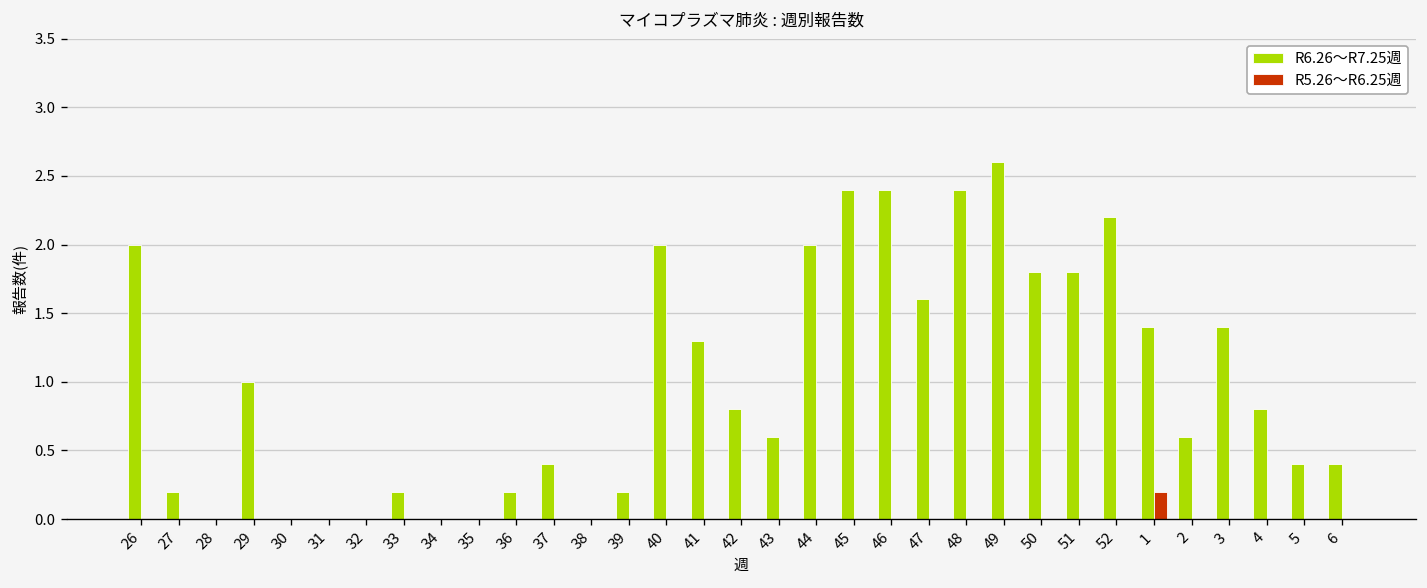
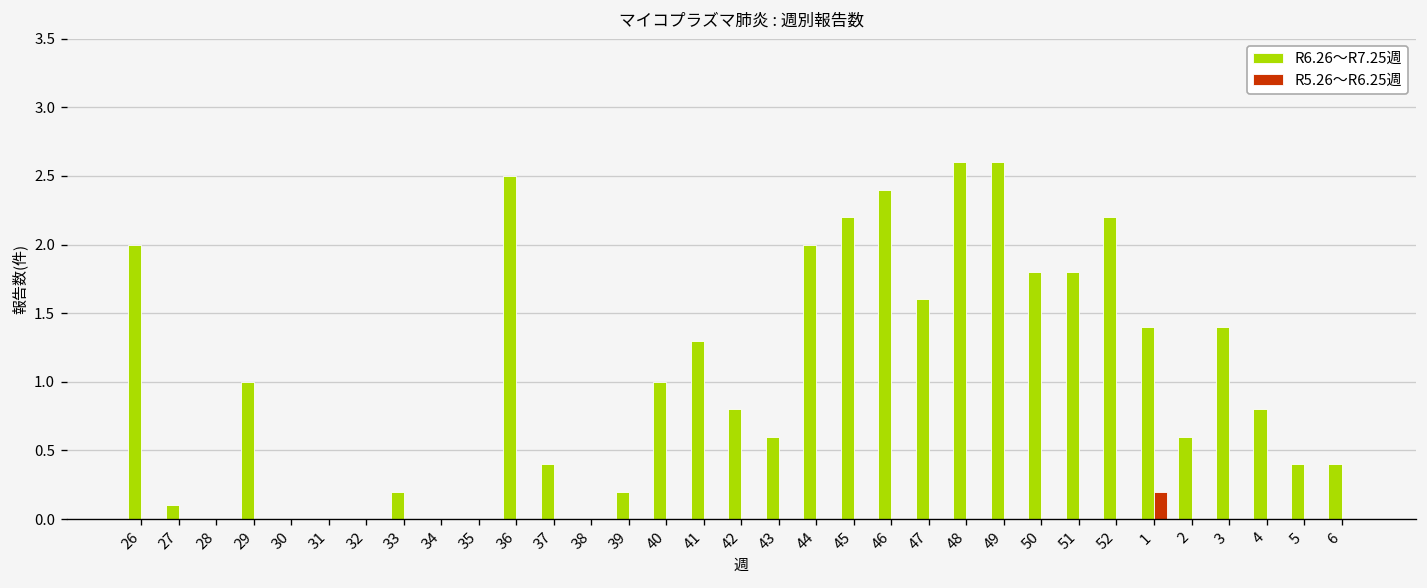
  {
    "R6.26～R7.25週": {
      "26": 2.0,
-     "27": 0.2,
+     "27": 0.1,
      "28": 0.0,
      "29": 1.0,
      "30": 0.0,
      "31": 0.0,
      "32": 0.0,
      "33": 0.2,
      "34": 0.0,
      "35": 0.0,
-     "36": 0.2,
+     "36": 2.5,
      "37": 0.4,
      "38": 0.0,
      "39": 0.2,
-     "40": 2,
+     "40": 1,
      "41": 1.3,
      "42": 0.8,
      "43": 0.6,
      "44": 2.0,
-     "45": 2.4,
+     "45": 2.2,
      "46": 2.4,
      "47": 1.6,
-     "48": 2.4,
+     "48": 2.6,
      "49": 2.6,
      "50": 1.8,
      "51": 1.8,
      "52": 2.2,
      "1": 1.4,
      "2": 0.6,
      "3": 1.4,
      "4": 0.8,
      "5": 0.4,
      "6": 0.4
    },
    "R5.26～R6.25週": {
      "26": 0.0,
      "27": 0.0,
      "28": 0.0,
      "29": 0.0,
      "30": 0.0,
      "31": 0.0,
      "32": 0.0,
      "33": 0.0,
      "34": 0.0,
      "35": 0.0,
      "36": 0.0,
      "37": 0.0,
      "38": 0.0,
      "39": 0.0,
      "40": 0.0,
      "41": 0.0,
      "42": 0.0,
      "43": 0.0,
      "44": 0.0,
      "45": 0.0,
      "46": 0.0,
      "47": 0.0,
      "48": 0.0,
      "49": 0.0,
      "50": 0.0,
      "51": 0.0,
      "52": 0.0,
      "1": 0.2,
      "2": 0.0,
      "3": 0.0,
      "4": 0.0,
      "5": 0.0,
      "6": 0.0
    }
  }
